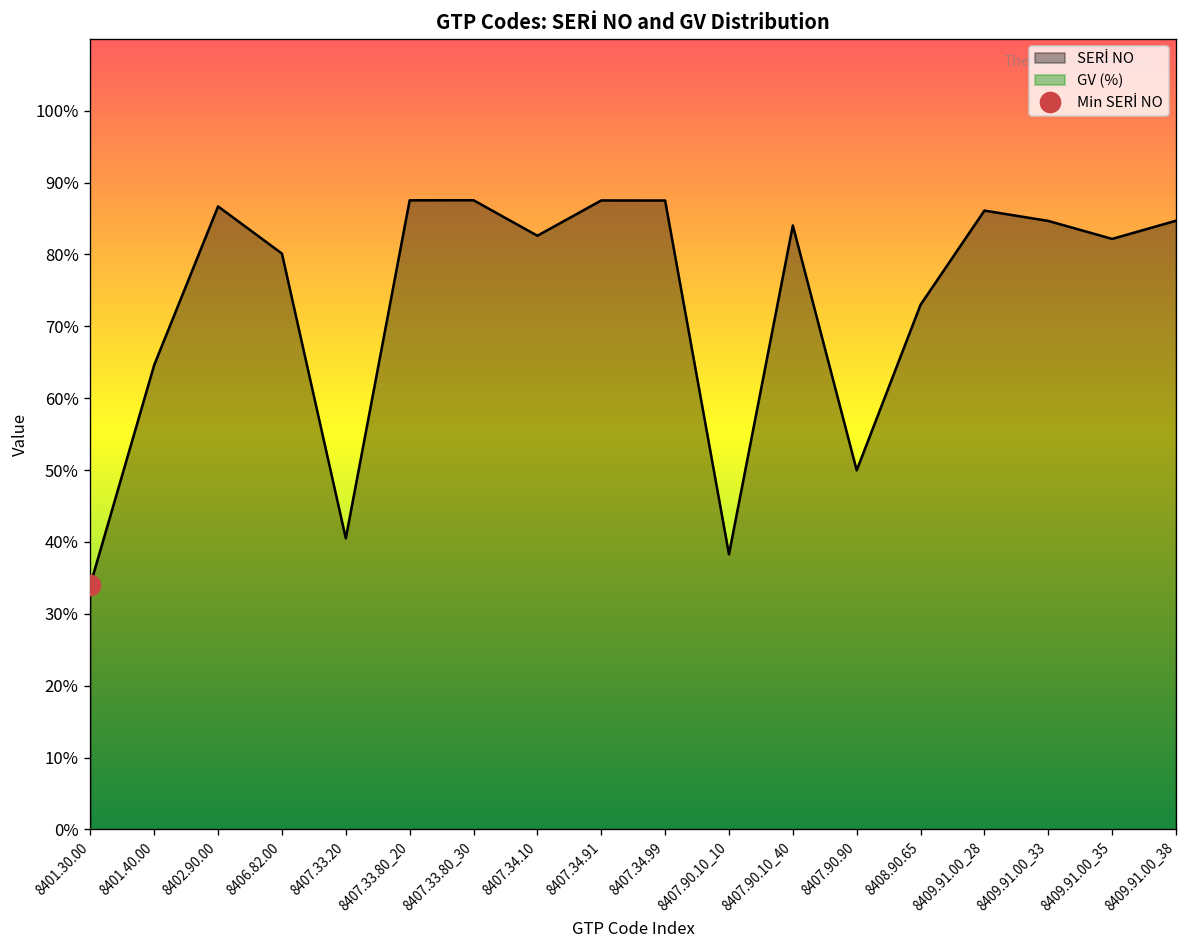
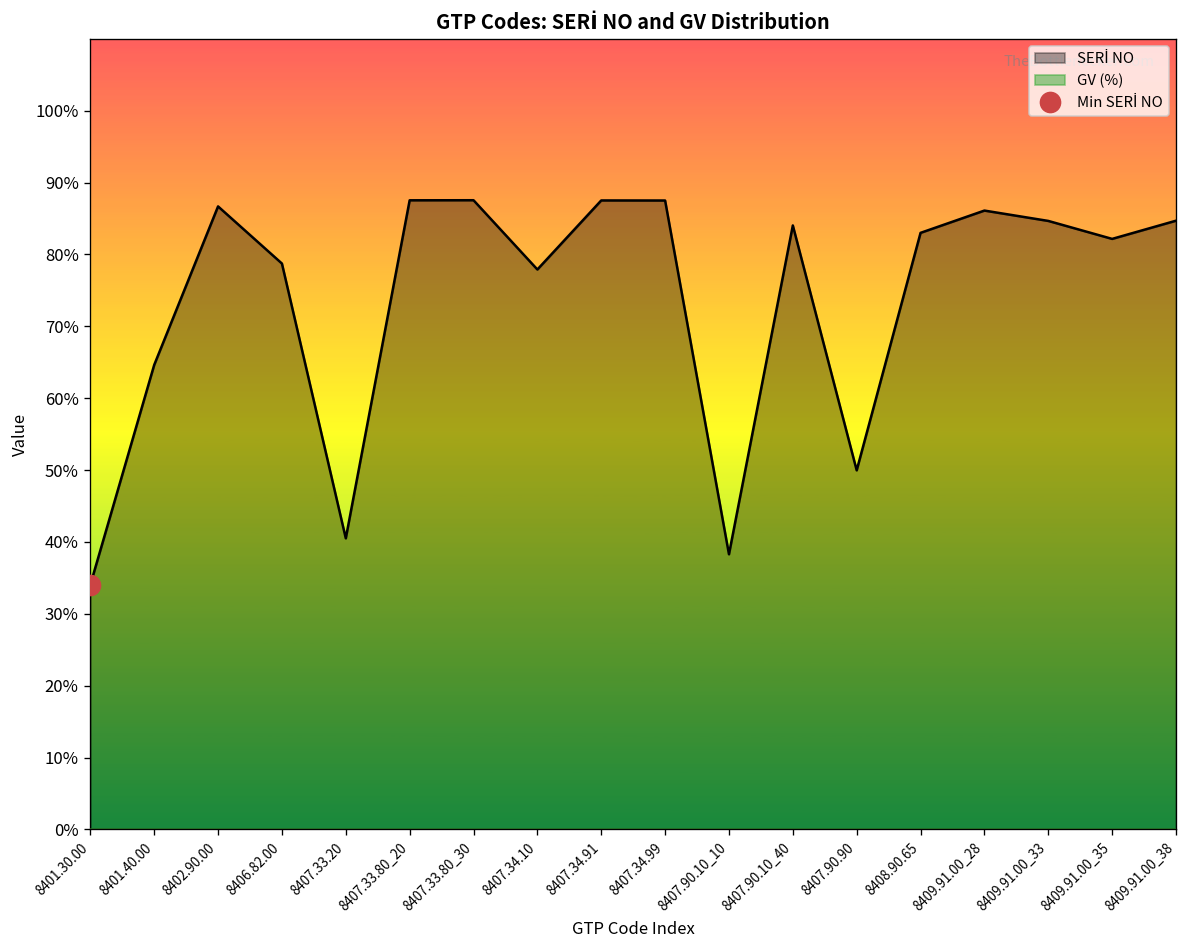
  {
    "SERİ NO": {
      "8401.40.00": "65%",
      "8402.90.00": "87%",
-     "8406.82.00": "80%",
+     "8406.82.00": "79%",
      "8407.33.20": "41%",
      "8407.33.80_20": "88%",
      "8407.33.80_30": "88%",
-     "8407.34.10": "83%",
+     "8407.34.10": "78%",
      "8407.34.91": "88%",
      "8407.34.99": "88%",
      "8407.90.10_10": "38%",
      "8407.90.10_40": "84%",
      "8407.90.90": "50%",
-     "8408.90.65": "73%",
+     "8408.90.65": "83%",
      "8409.91.00_28": "86%",
      "8409.91.00_33": "85%",
      "8409.91.00_35": "82%",
      "8409.91.00_38": "85%"
    },
    "GV (%)": {
      "8401.30.00": "0%",
      "8401.40.00": "0%",
      "8402.90.00": "0%",
      "8406.82.00": "0%",
      "8407.33.20": "0%",
      "8407.33.80_20": "0%",
      "8407.33.80_30": "0%",
      "8407.34.10": "0%",
      "8407.34.91": "0%",
      "8407.34.99": "0%",
      "8407.90.10_10": "0%",
      "8407.90.10_40": "0%",
      "8407.90.90": "0%",
      "8408.90.65": "0%",
      "8409.91.00_28": "0%",
      "8409.91.00_33": "0%",
      "8409.91.00_35": "0%",
      "8409.91.00_38": "0%"
    }
  }
